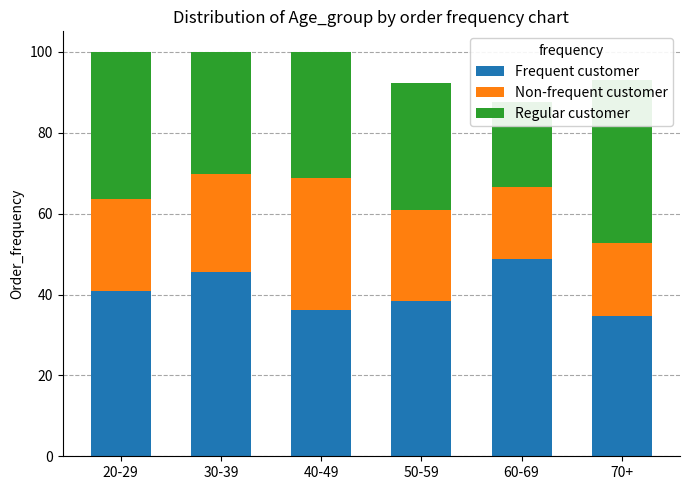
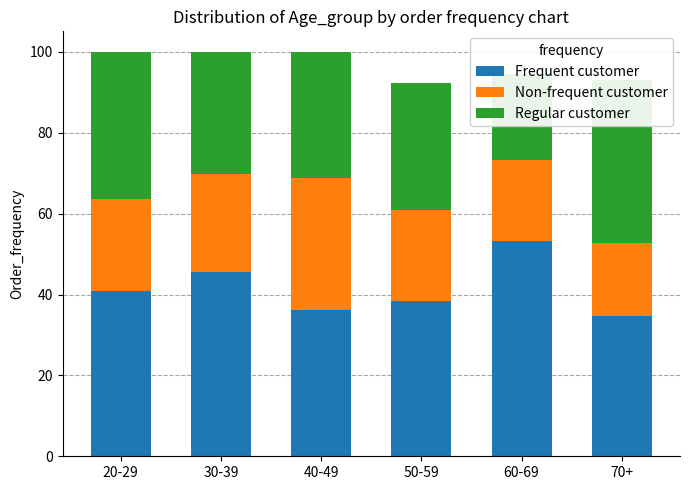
  {
    "Frequent customer": {
      "20-29": 41,
      "30-39": 46,
      "40-49": 36,
      "50-59": 38,
-     "60-69": 49,
+     "60-69": 53,
      "70+": 35
    },
    "Non-frequent customer": {
      "20-29": 23,
      "30-39": 24,
      "40-49": 33,
      "50-59": 23,
-     "60-69": 18,
+     "60-69": 20,
      "70+": 18
    },
    "Regular customer": {
      "20-29": 37,
      "30-39": 30,
      "40-49": 31,
      "50-59": 32
    }
  }
